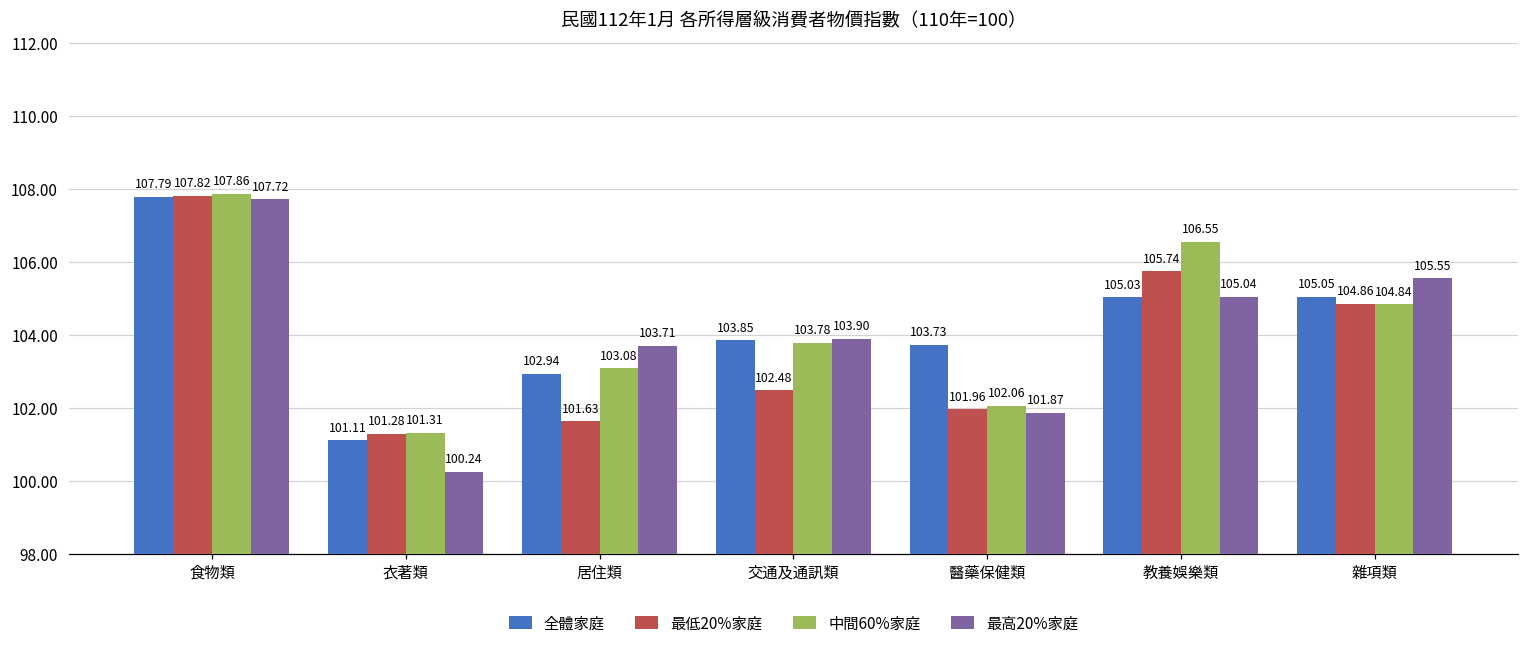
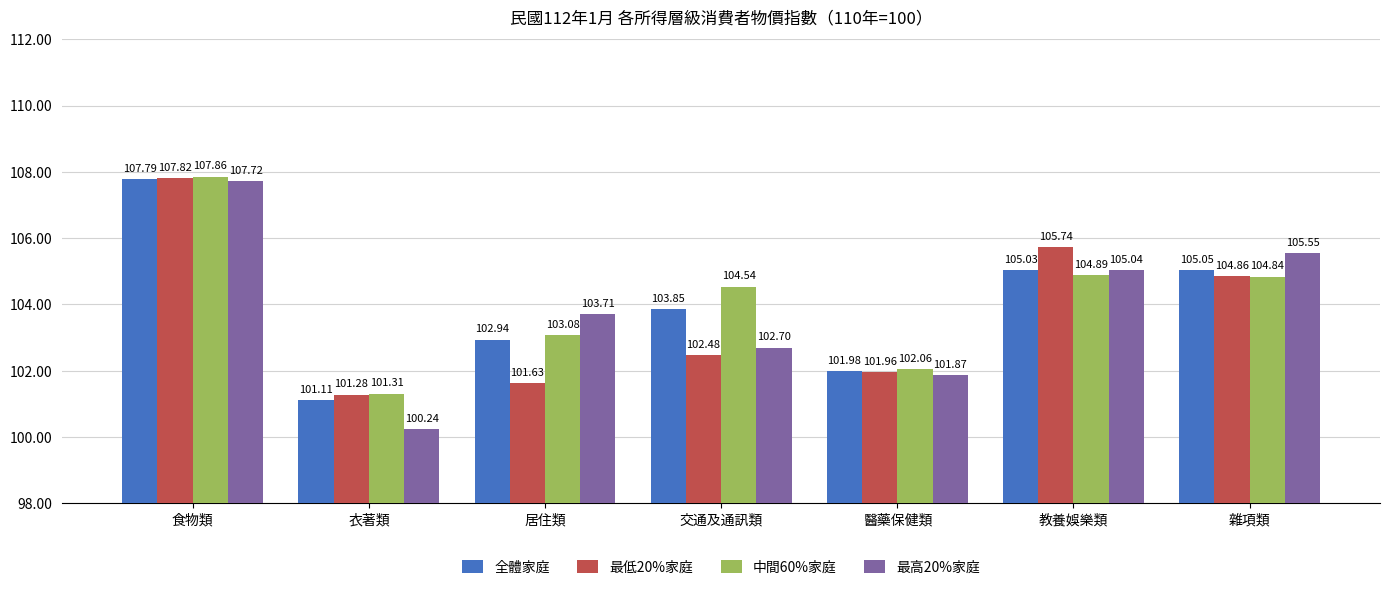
  {
    "全體家庭": {
      "食物類": 107.79,
      "衣著類": 101.11,
      "居住類": 102.94,
      "交通及通訊類": 103.85,
-     "醫藥保健類": 103.73,
+     "醫藥保健類": 101.98,
      "教養娛樂類": 105.03,
      "雜項類": 105.05
    },
    "最低20%家庭": {
      "食物類": 107.82,
      "衣著類": 101.28,
      "居住類": 101.63,
      "交通及通訊類": 102.48,
      "醫藥保健類": 101.96,
      "教養娛樂類": 105.74,
      "雜項類": 104.86
    },
    "中間60%家庭": {
      "食物類": 107.86,
      "衣著類": 101.31,
      "居住類": 103.08,
-     "交通及通訊類": 103.78,
+     "交通及通訊類": 104.54,
      "醫藥保健類": 102.06,
-     "教養娛樂類": 106.55,
+     "教養娛樂類": 104.89,
      "雜項類": 104.84
    },
    "最高20%家庭": {
      "食物類": 107.72,
      "衣著類": 100.24,
      "居住類": 103.71,
-     "交通及通訊類": 103.90,
+     "交通及通訊類": 102.70,
      "醫藥保健類": 101.87,
      "教養娛樂類": 105.04,
      "雜項類": 105.55
    }
  }
